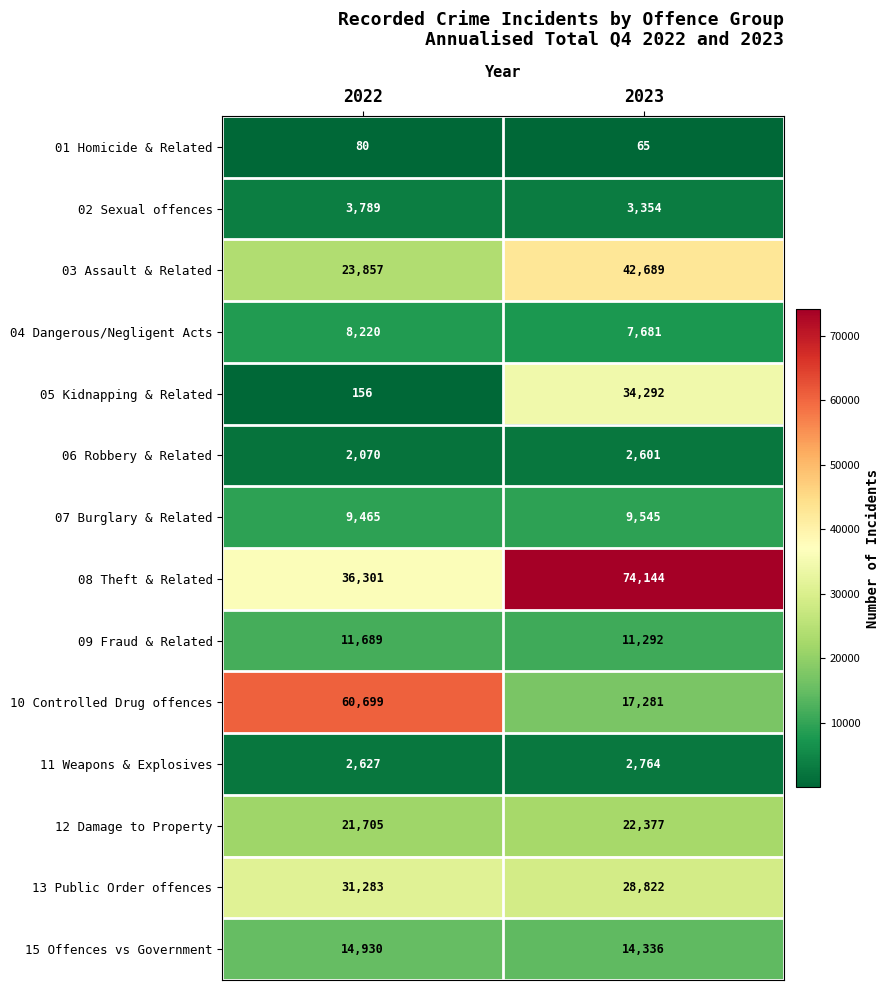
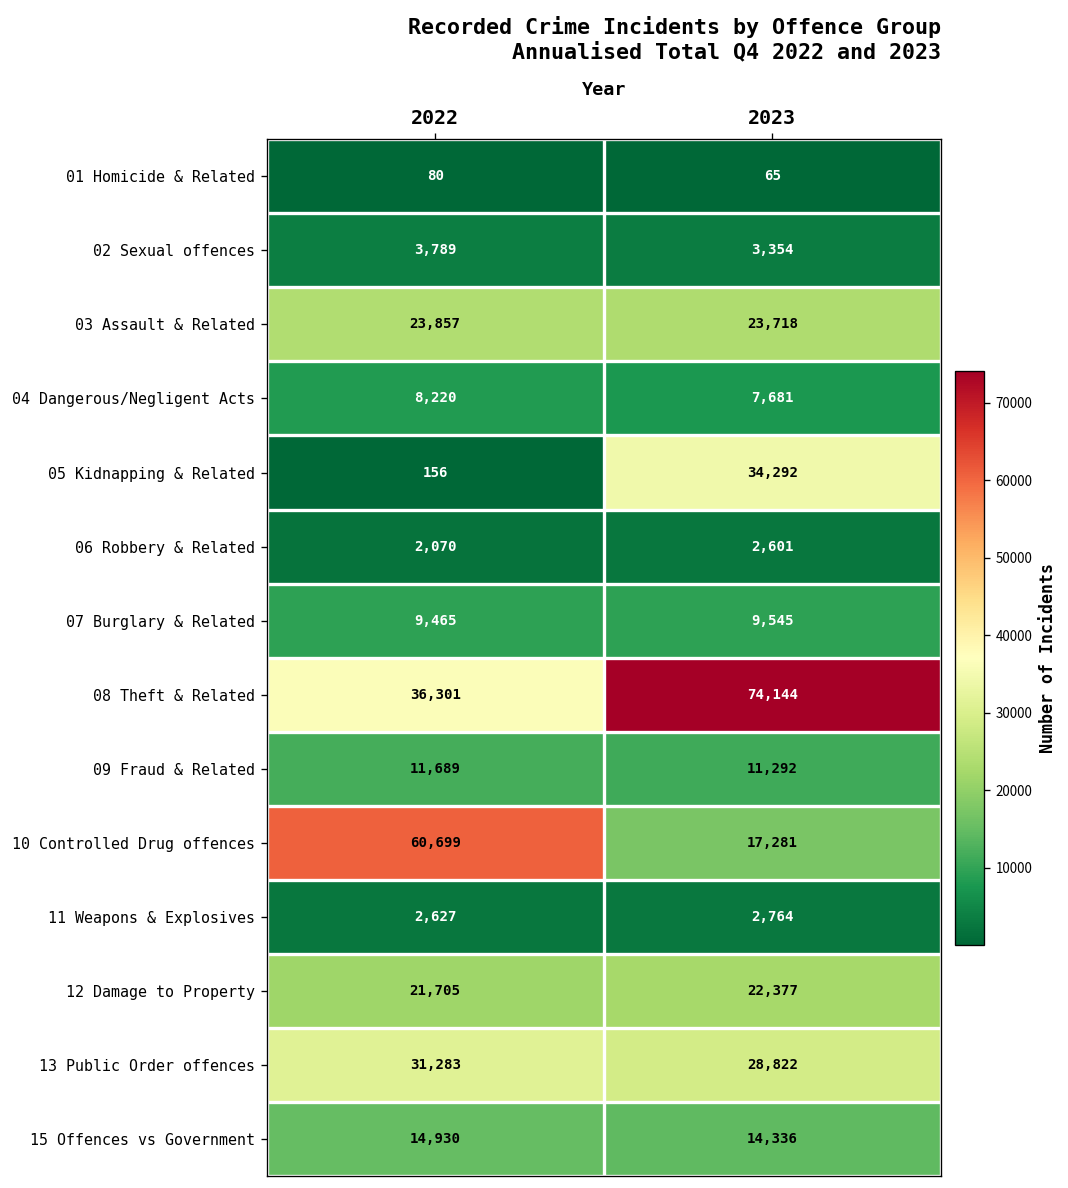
  {
    "01 Homicide & Related": {
      "2022": "80",
      "2023": "65"
    },
    "02 Sexual offences": {
      "2022": "3,789",
      "2023": "3,354"
    },
    "03 Assault & Related": {
      "2022": "23,857",
-     "2023": "42,689"
+     "2023": "23,718"
    },
    "04 Dangerous/Negligent Acts": {
      "2022": "8,220",
      "2023": "7,681"
    },
    "05 Kidnapping & Related": {
      "2022": "156",
      "2023": "34,292"
    },
    "06 Robbery & Related": {
      "2022": "2,070",
      "2023": "2,601"
    },
    "07 Burglary & Related": {
      "2022": "9,465",
      "2023": "9,545"
    },
    "08 Theft & Related": {
      "2022": "36,301",
      "2023": "74,144"
    },
    "09 Fraud & Related": {
      "2022": "11,689",
      "2023": "11,292"
    },
    "10 Controlled Drug offences": {
      "2022": "60,699",
      "2023": "17,281"
    },
    "11 Weapons & Explosives": {
      "2022": "2,627",
      "2023": "2,764"
    },
    "12 Damage to Property": {
      "2022": "21,705",
      "2023": "22,377"
    },
    "13 Public Order offences": {
      "2022": "31,283",
      "2023": "28,822"
    },
    "15 Offences vs Government": {
      "2022": "14,930",
      "2023": "14,336"
    }
  }
